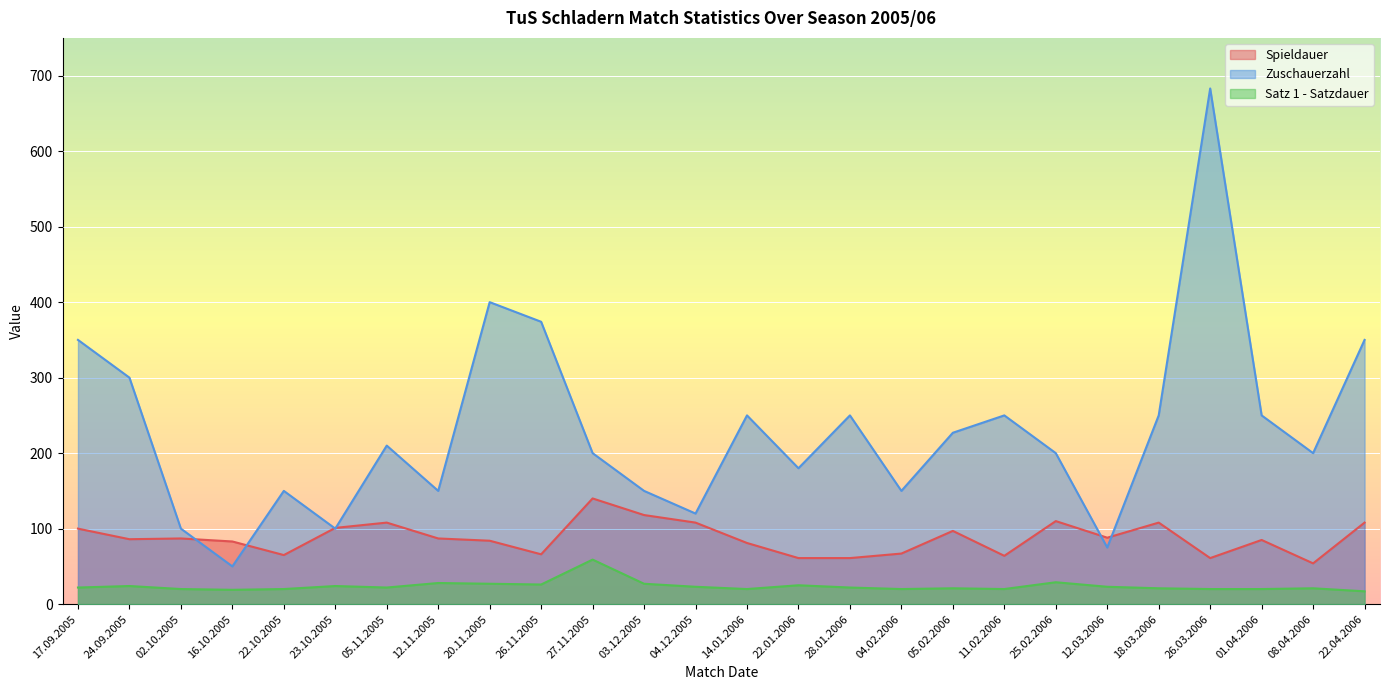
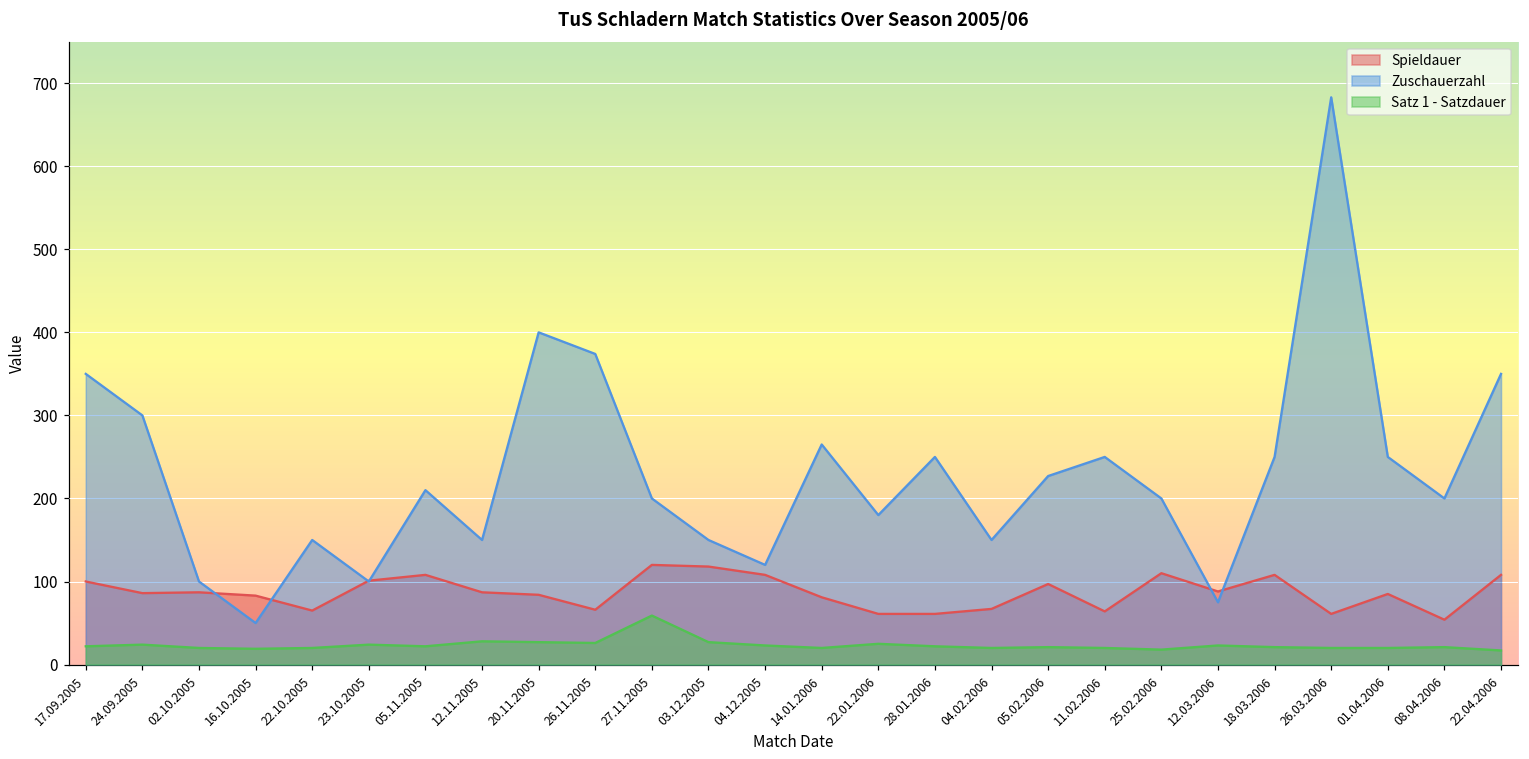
  {
    "Spieldauer": {
      "17.09.2005": 100,
      "24.09.2005": 90,
      "02.10.2005": 90,
      "16.10.2005": 80,
      "22.10.2005": 70,
      "05.11.2005": 110,
      "12.11.2005": 90,
      "20.11.2005": 80,
      "26.11.2005": 70,
-     "27.11.2005": 140,
+     "27.11.2005": 120,
      "03.12.2005": 120,
      "04.12.2005": 110,
      "14.01.2006": 80,
      "22.01.2006": 60,
      "28.01.2006": 60,
      "04.02.2006": 70,
      "05.02.2006": 100,
      "11.02.2006": 60,
      "25.02.2006": 110,
      "12.03.2006": 90,
      "18.03.2006": 110,
      "26.03.2006": 60,
      "01.04.2006": 90,
      "08.04.2006": 50,
      "22.04.2006": 110
    },
    "Zuschauerzahl": {
      "17.09.2005": 350,
      "24.09.2005": 300,
      "02.10.2005": 100,
      "16.10.2005": 50,
      "22.10.2005": 150,
      "05.11.2005": 210,
      "12.11.2005": 150,
      "20.11.2005": 400,
      "26.11.2005": 370,
      "27.11.2005": 200,
      "03.12.2005": 150,
      "04.12.2005": 120,
-     "14.01.2006": 250,
+     "14.01.2006": 270,
      "22.01.2006": 180,
      "28.01.2006": 250,
      "04.02.2006": 150,
      "05.02.2006": 230,
      "11.02.2006": 250,
      "25.02.2006": 200,
      "12.03.2006": 80,
      "18.03.2006": 250,
      "26.03.2006": 680,
      "01.04.2006": 250,
      "08.04.2006": 200,
      "22.04.2006": 350
    },
    "Satz 1 - Satzdauer": {
      "17.09.2005": 20,
      "24.09.2005": 20,
      "02.10.2005": 20,
      "16.10.2005": 20,
      "22.10.2005": 20,
      "23.10.2005": 20,
      "05.11.2005": 20,
      "12.11.2005": 30,
      "20.11.2005": 30,
      "26.11.2005": 30,
      "27.11.2005": 60,
      "03.12.2005": 30,
      "04.12.2005": 20,
      "14.01.2006": 20,
      "22.01.2006": 30,
      "28.01.2006": 20,
      "04.02.2006": 20,
      "05.02.2006": 20,
      "11.02.2006": 20,
-     "25.02.2006": 30,
+     "25.02.2006": 20,
      "12.03.2006": 20,
      "18.03.2006": 20,
      "26.03.2006": 20,
      "01.04.2006": 20,
      "08.04.2006": 20,
      "22.04.2006": 20
    }
  }
